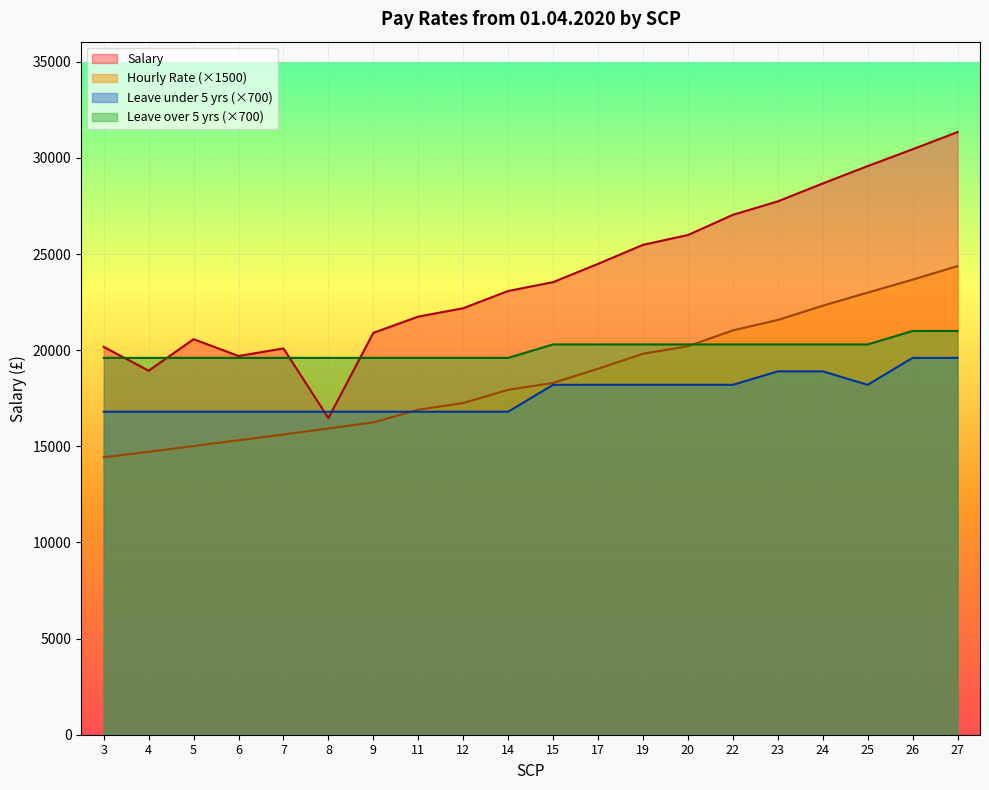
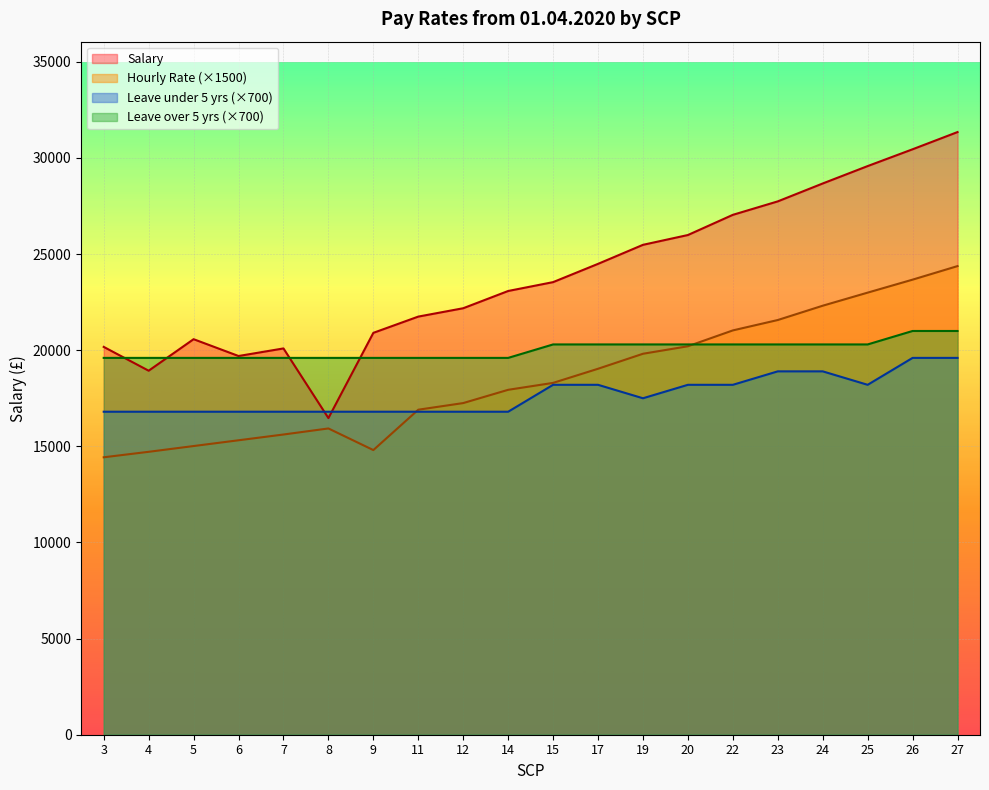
  {
    "Salary": {
      "3": 20200,
      "4": 18900,
      "5": 20600,
      "7": 20100,
      "8": 16500,
      "9": 20900,
      "11": 21700,
      "12": 22200,
      "14": 23100,
      "15": 23500,
      "17": 24500,
      "19": 25500,
      "20": 26000,
      "22": 27000,
      "23": 27700,
      "24": 28700,
      "25": 29600,
      "26": 30500,
      "27": 31300
    },
    "Hourly Rate (×1500)": {
      "3": 14400,
      "4": 14700,
      "5": 15000,
      "6": 15300,
      "7": 15600,
      "8": 15900,
-     "9": 16200,
+     "9": 14800,
      "12": 17300,
      "14": 17900,
      "17": 19000,
      "19": 19800,
      "22": 21000,
      "23": 21600,
      "24": 22300,
      "25": 23000,
      "26": 23700,
      "27": 24400
    },
    "Leave under 5 yrs (×700)": {
      "3": 16800,
      "4": 16800,
      "5": 16800,
      "6": 16800,
      "7": 16800,
      "8": 16800,
      "9": 16800,
      "12": 16800,
      "14": 16800,
      "17": 18200,
-     "19": 18200,
+     "19": 17500,
      "20": 18200,
      "22": 18200,
      "23": 18900,
      "24": 18900,
      "25": 18200,
      "26": 19600,
      "27": 19600
    },
    "Leave over 5 yrs (×700)": {
      "3": 19600,
      "4": 19600,
      "5": 19600,
      "7": 19600,
      "8": 19600,
      "9": 19600,
      "11": 19600,
      "12": 19600,
      "14": 19600,
      "15": 20300,
      "17": 20300,
      "19": 20300,
      "22": 20300,
      "23": 20300,
      "24": 20300,
      "25": 20300,
      "26": 21000,
      "27": 21000
    }
  }
